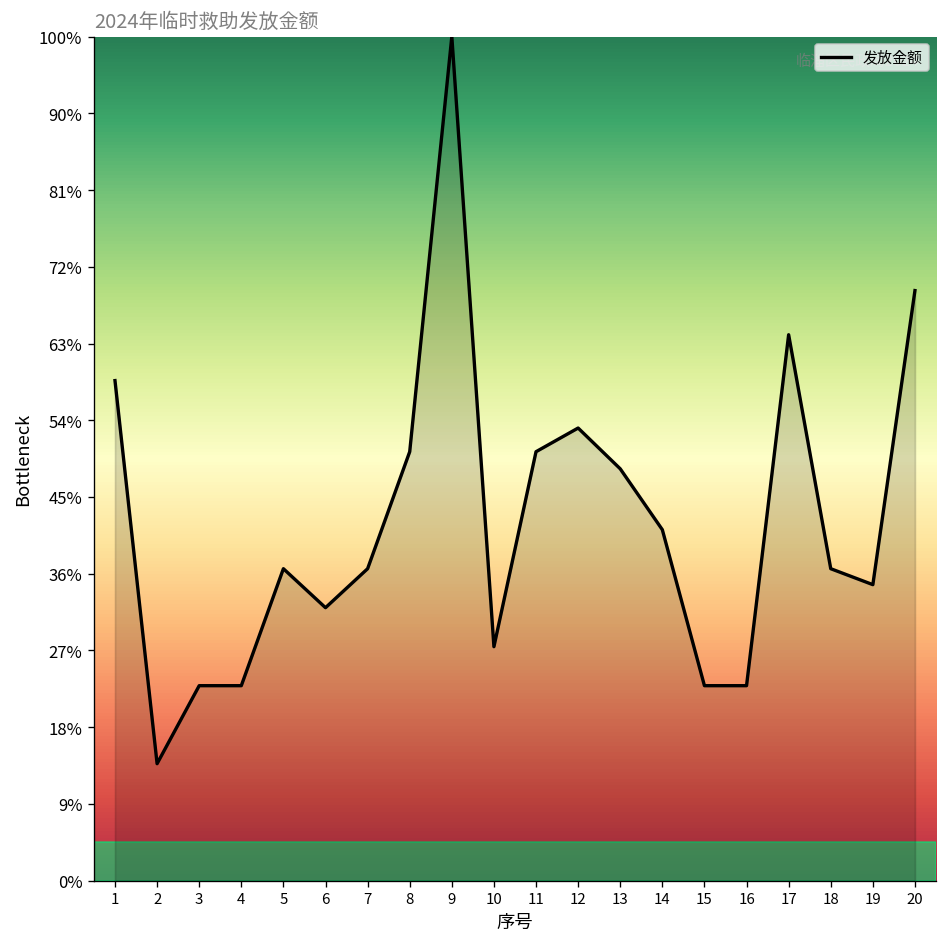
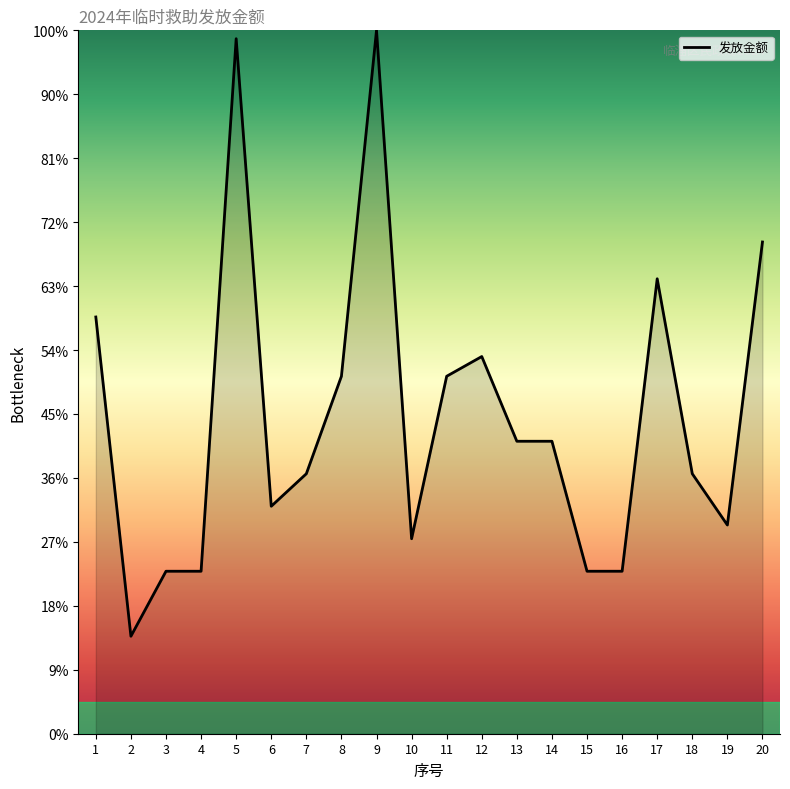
  {
    "1": "59%",
    "2": "14%",
    "3": "23%",
    "4": "23%",
-   "5": "37%",
+   "5": "99%",
    "6": "32%",
    "7": "37%",
    "8": "51%",
    "9": "100%",
    "10": "28%",
    "11": "51%",
    "12": "54%",
-   "13": "49%",
+   "13": "42%",
    "14": "42%",
    "15": "23%",
    "16": "23%",
    "17": "65%",
    "18": "37%",
-   "19": "35%",
+   "19": "30%",
    "20": "70%"
  }
